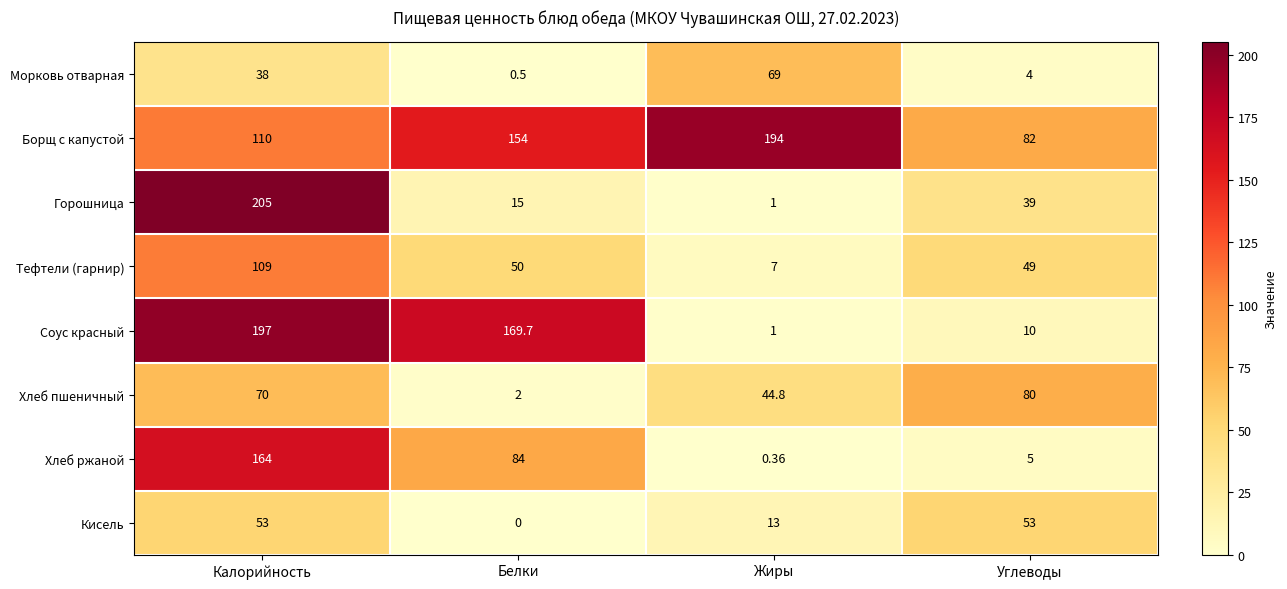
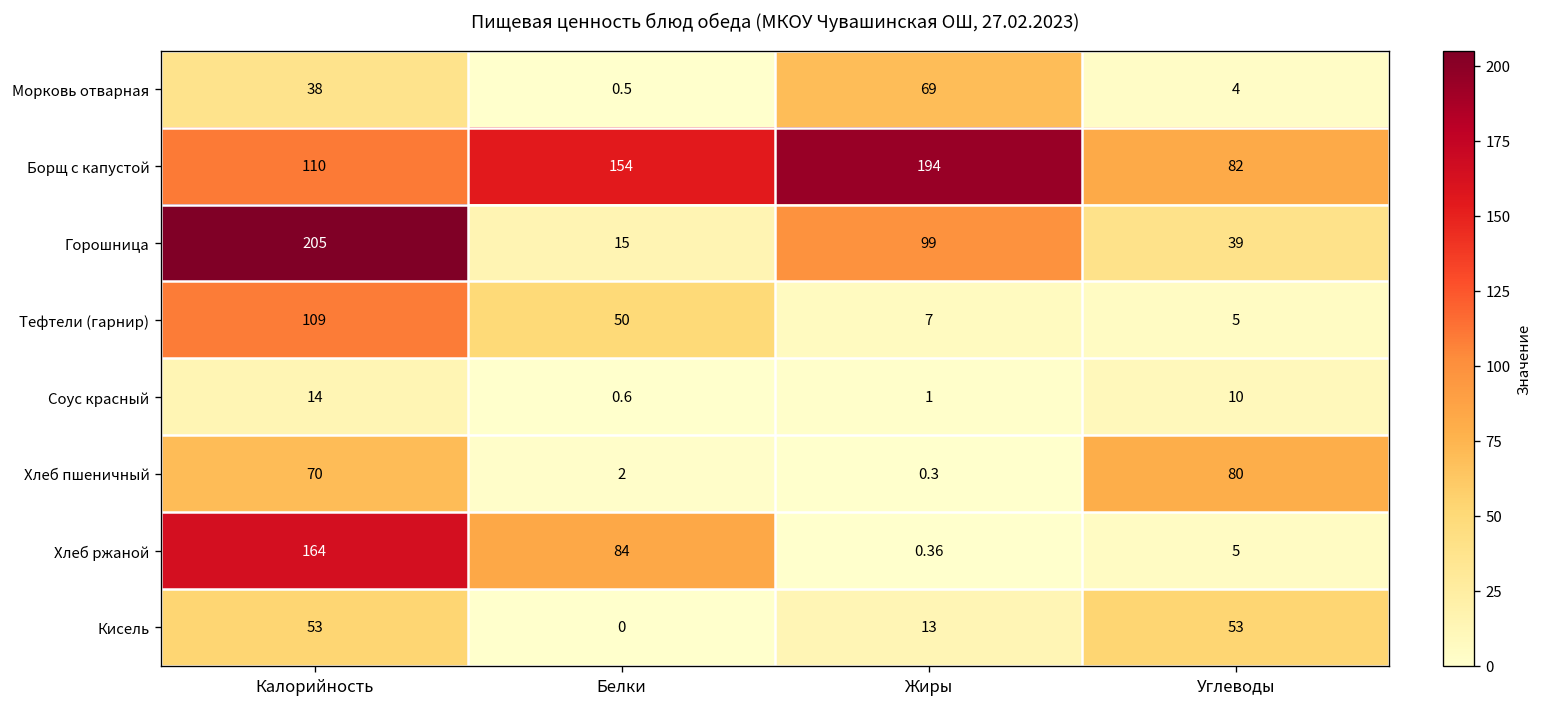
  {
    "Морковь отварная": {
      "Калорийность": 38,
      "Белки": 0.5,
      "Жиры": 69,
      "Углеводы": 4
    },
    "Борщ с капустой": {
      "Калорийность": 110,
      "Белки": 154,
      "Жиры": 194,
      "Углеводы": 82
    },
    "Горошница": {
      "Калорийность": 205,
      "Белки": 15,
-     "Жиры": 1,
+     "Жиры": 99,
      "Углеводы": 39
    },
    "Тефтели (гарнир)": {
      "Калорийность": 109,
      "Белки": 50,
      "Жиры": 7,
-     "Углеводы": 49
+     "Углеводы": 5
    },
    "Соус красный": {
-     "Калорийность": 197,
-     "Белки": 169.7,
+     "Калорийность": 14,
+     "Белки": 0.6,
      "Жиры": 1,
      "Углеводы": 10
    },
    "Хлеб пшеничный": {
      "Калорийность": 70,
      "Белки": 2,
-     "Жиры": 44.8,
+     "Жиры": 0.3,
      "Углеводы": 80
    },
    "Хлеб ржаной": {
      "Калорийность": 164,
      "Белки": 84,
      "Жиры": 0.36,
      "Углеводы": 5
    },
    "Кисель": {
      "Калорийность": 53,
      "Белки": 0,
      "Жиры": 13,
      "Углеводы": 53
    }
  }
